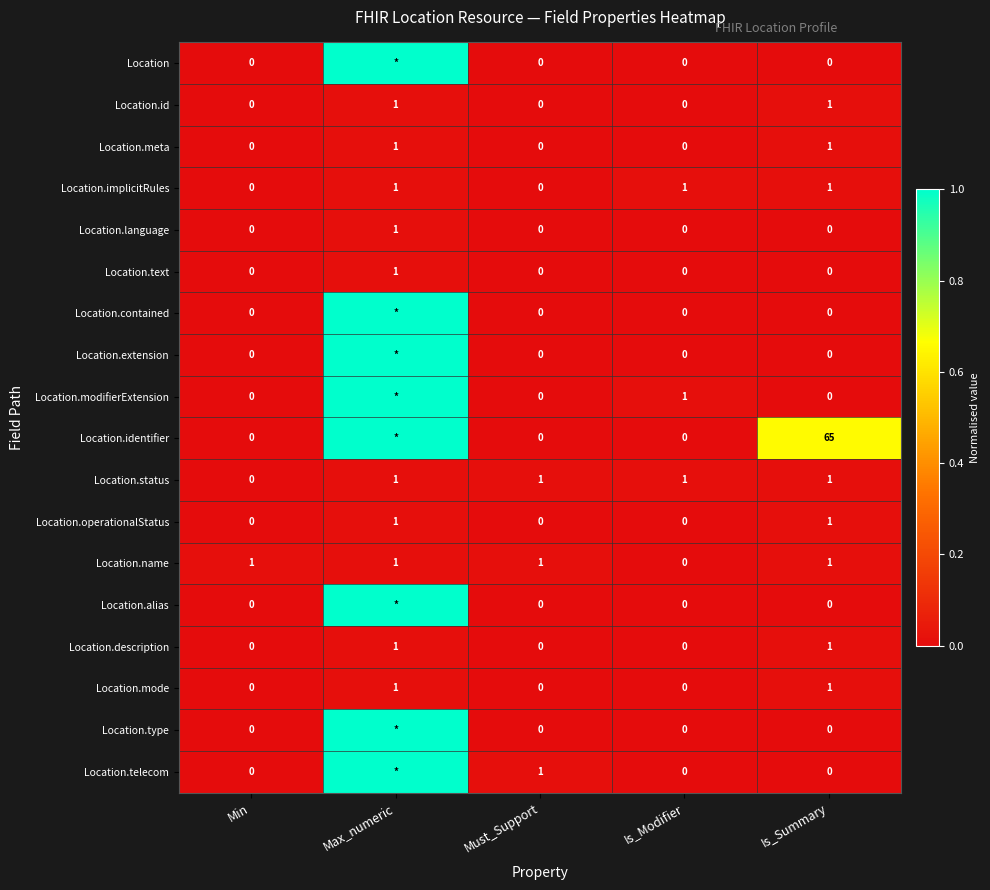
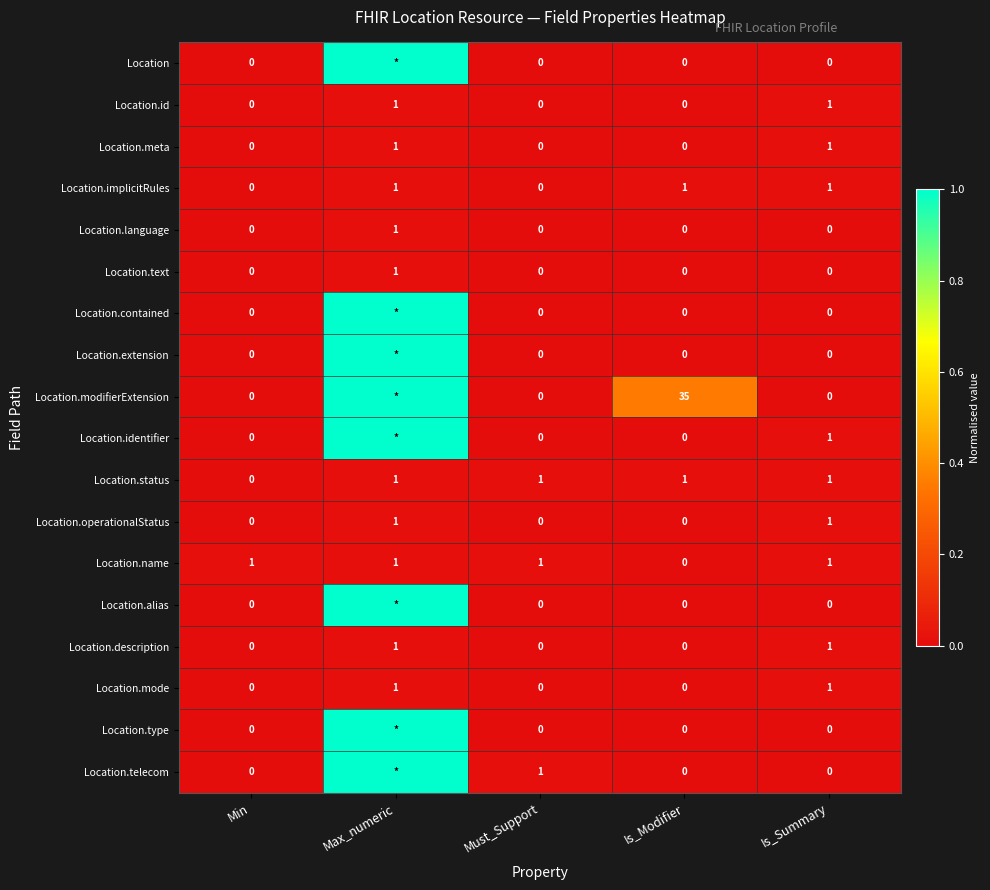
  {
    "Location": {
      "Min": 0,
      "Must_Support": 0,
      "Is_Modifier": 0,
      "Is_Summary": 0
    },
    "Location.id": {
      "Min": 0,
      "Max_numeric": 1,
      "Must_Support": 0,
      "Is_Modifier": 0,
      "Is_Summary": 1
    },
    "Location.meta": {
      "Min": 0,
      "Max_numeric": 1,
      "Must_Support": 0,
      "Is_Modifier": 0,
      "Is_Summary": 1
    },
    "Location.implicitRules": {
      "Min": 0,
      "Max_numeric": 1,
      "Must_Support": 0,
      "Is_Modifier": 1,
      "Is_Summary": 1
    },
    "Location.language": {
      "Min": 0,
      "Max_numeric": 1,
      "Must_Support": 0,
      "Is_Modifier": 0,
      "Is_Summary": 0
    },
    "Location.text": {
      "Min": 0,
      "Max_numeric": 1,
      "Must_Support": 0,
      "Is_Modifier": 0,
      "Is_Summary": 0
    },
    "Location.contained": {
      "Min": 0,
      "Must_Support": 0,
      "Is_Modifier": 0,
      "Is_Summary": 0
    },
    "Location.extension": {
      "Min": 0,
      "Must_Support": 0,
      "Is_Modifier": 0,
      "Is_Summary": 0
    },
    "Location.modifierExtension": {
      "Min": 0,
      "Must_Support": 0,
-     "Is_Modifier": 1,
+     "Is_Modifier": 35,
      "Is_Summary": 0
    },
    "Location.identifier": {
      "Min": 0,
      "Must_Support": 0,
      "Is_Modifier": 0,
-     "Is_Summary": 65
+     "Is_Summary": 1
    },
    "Location.status": {
      "Min": 0,
      "Max_numeric": 1,
      "Must_Support": 1,
      "Is_Modifier": 1,
      "Is_Summary": 1
    },
    "Location.operationalStatus": {
      "Min": 0,
      "Max_numeric": 1,
      "Must_Support": 0,
      "Is_Modifier": 0,
      "Is_Summary": 1
    },
    "Location.name": {
      "Min": 1,
      "Max_numeric": 1,
      "Must_Support": 1,
      "Is_Modifier": 0,
      "Is_Summary": 1
    },
    "Location.alias": {
      "Min": 0,
      "Must_Support": 0,
      "Is_Modifier": 0,
      "Is_Summary": 0
    },
    "Location.description": {
      "Min": 0,
      "Max_numeric": 1,
      "Must_Support": 0,
      "Is_Modifier": 0,
      "Is_Summary": 1
    },
    "Location.mode": {
      "Min": 0,
      "Max_numeric": 1,
      "Must_Support": 0,
      "Is_Modifier": 0,
      "Is_Summary": 1
    },
    "Location.type": {
      "Min": 0,
      "Must_Support": 0,
      "Is_Modifier": 0,
      "Is_Summary": 0
    },
    "Location.telecom": {
      "Min": 0,
      "Must_Support": 1,
      "Is_Modifier": 0,
      "Is_Summary": 0
    }
  }
